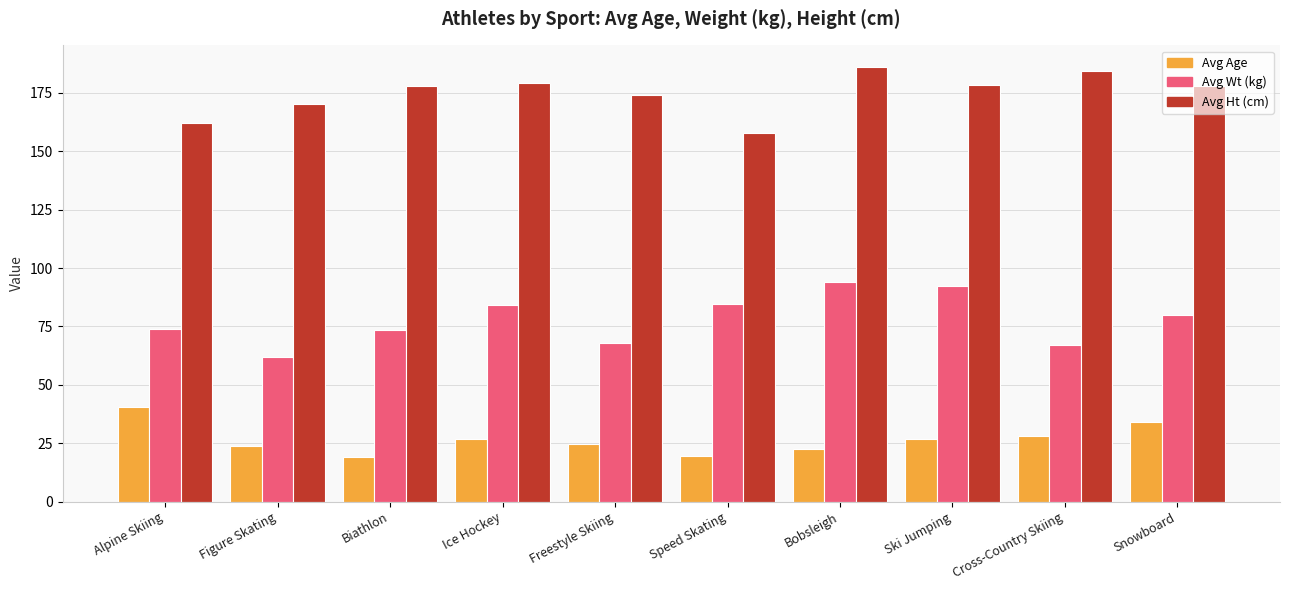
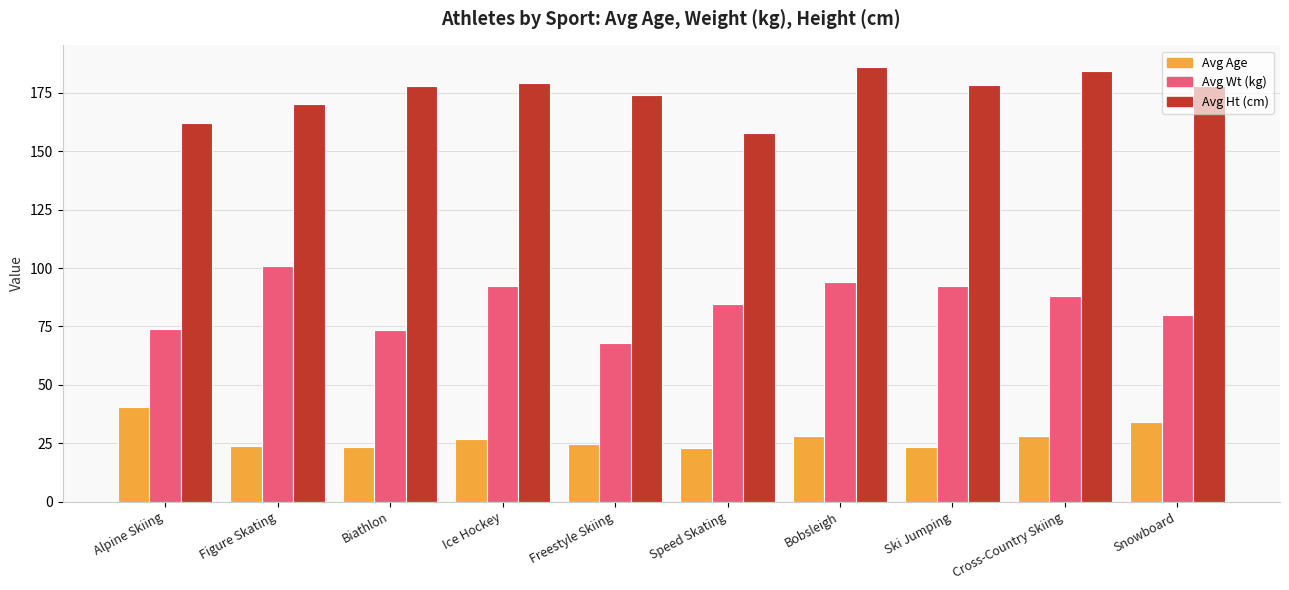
  {
    "Avg Age": {
      "Alpine Skiing": 41,
      "Figure Skating": 24,
-     "Biathlon": 19,
+     "Biathlon": 24,
      "Ice Hockey": 27,
      "Freestyle Skiing": 25,
-     "Speed Skating": 19,
-     "Bobsleigh": 23,
-     "Ski Jumping": 27,
+     "Speed Skating": 23,
+     "Bobsleigh": 28,
+     "Ski Jumping": 24,
      "Cross-Country Skiing": 28,
      "Snowboard": 34
    },
    "Avg Wt (kg)": {
      "Alpine Skiing": 74,
-     "Figure Skating": 62,
+     "Figure Skating": 101,
      "Biathlon": 74,
-     "Ice Hockey": 84,
+     "Ice Hockey": 92,
      "Freestyle Skiing": 68,
      "Speed Skating": 85,
      "Bobsleigh": 94,
      "Ski Jumping": 92,
-     "Cross-Country Skiing": 67,
+     "Cross-Country Skiing": 88,
      "Snowboard": 80
    },
    "Avg Ht (cm)": {
      "Alpine Skiing": 162,
      "Figure Skating": 170,
      "Biathlon": 178,
      "Ice Hockey": 179,
      "Freestyle Skiing": 174,
      "Speed Skating": 158,
      "Bobsleigh": 186,
      "Ski Jumping": 179,
      "Cross-Country Skiing": 184
    }
  }
